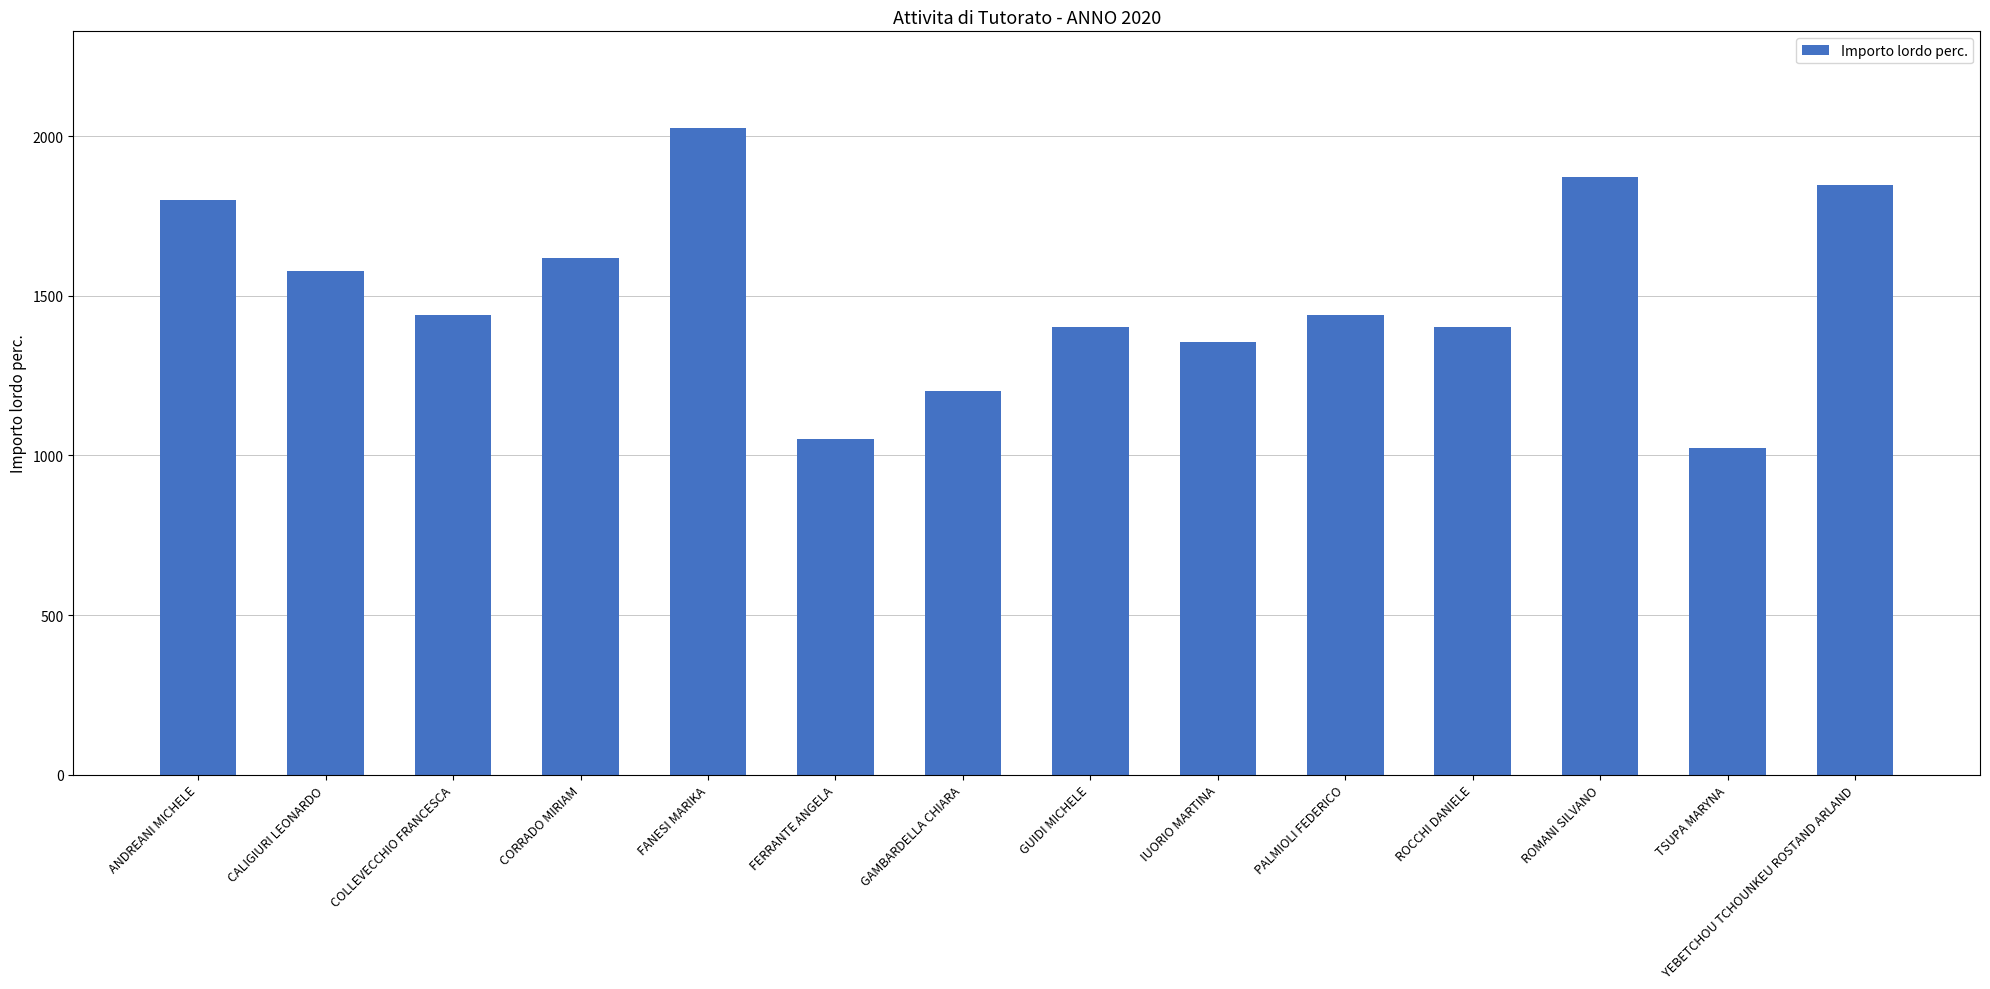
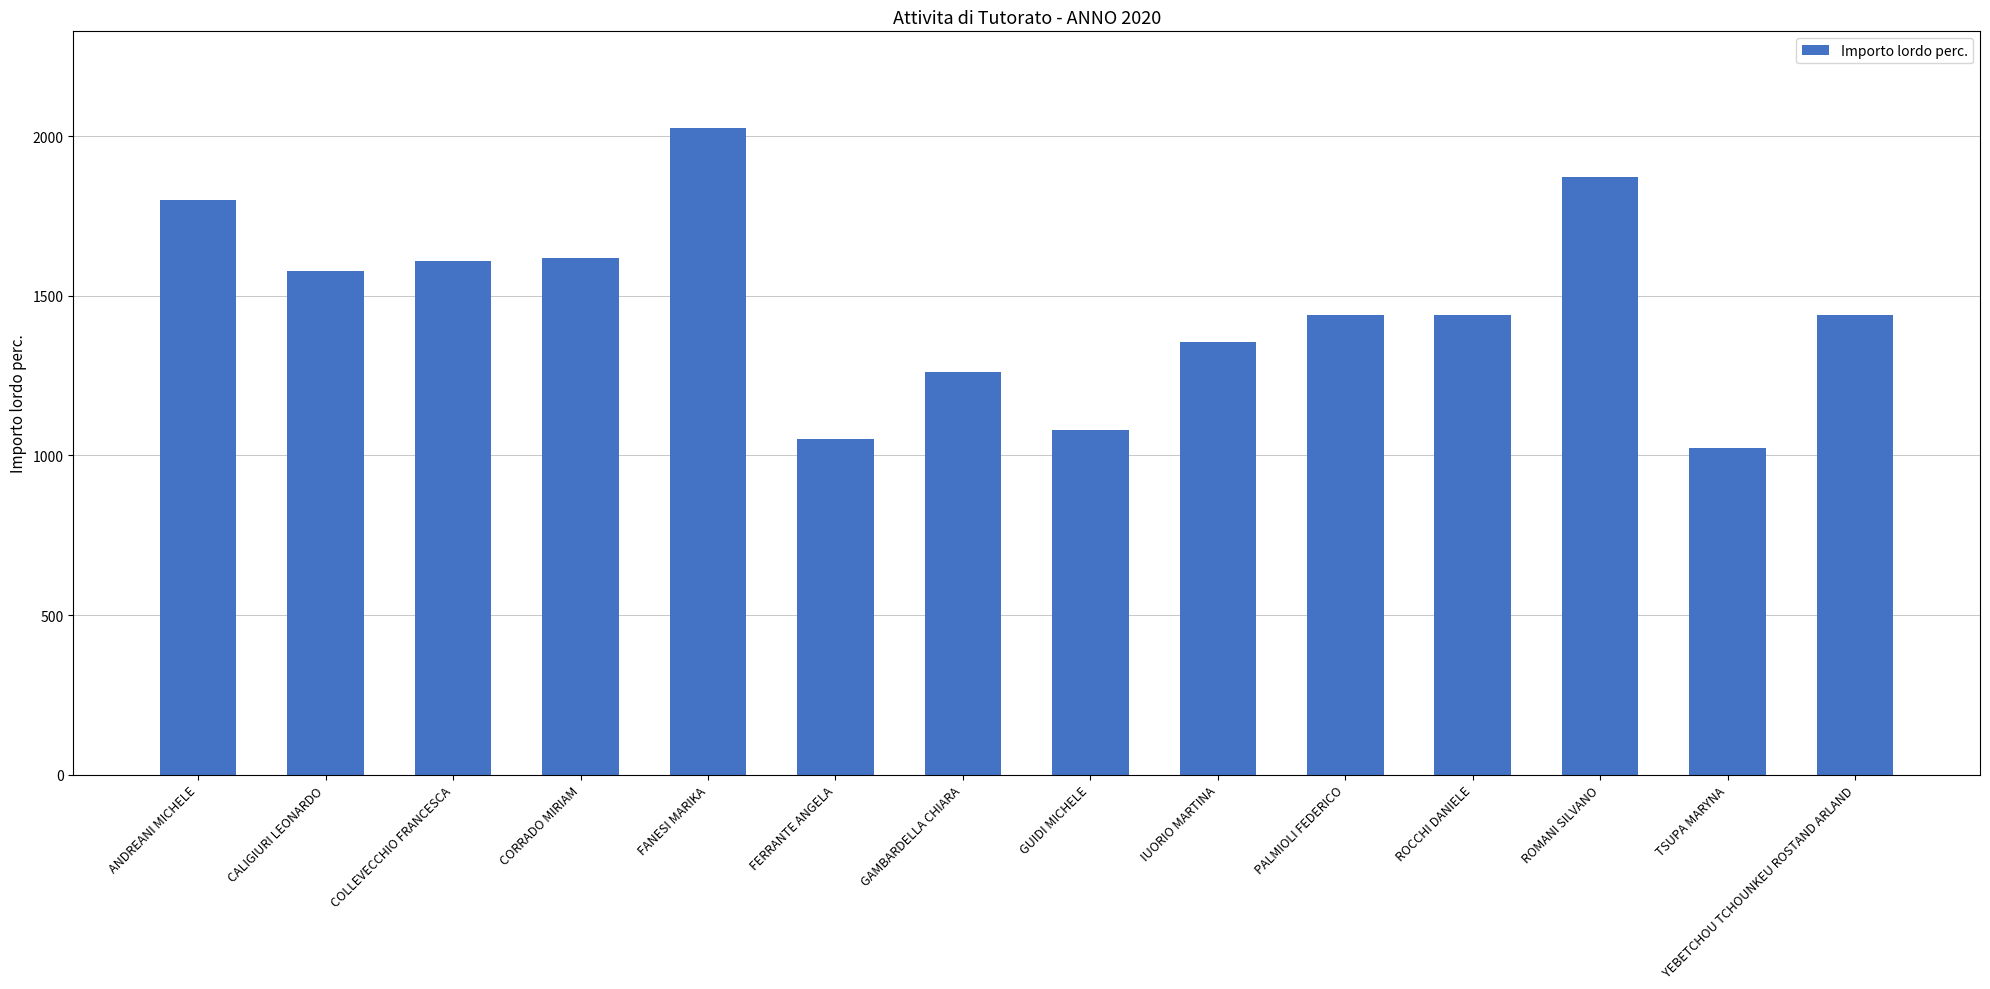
  {
    "ANDREANI MICHELE": 1800,
    "CALIGIURI LEONARDO": 1580,
-   "COLLEVECCHIO FRANCESCA": 1440,
+   "COLLEVECCHIO FRANCESCA": 1610,
    "CORRADO MIRIAM": 1620,
    "FANESI MARIKA": 2030,
    "FERRANTE ANGELA": 1050,
-   "GAMBARDELLA CHIARA": 1200,
-   "GUIDI MICHELE": 1400,
+   "GAMBARDELLA CHIARA": 1260,
+   "GUIDI MICHELE": 1080,
    "IUORIO MARTINA": 1360,
    "PALMIOLI FEDERICO": 1440,
-   "ROCCHI DANIELE": 1400,
+   "ROCCHI DANIELE": 1440,
    "ROMANI SILVANO": 1870,
    "TSUPA MARYNA": 1020,
-   "YEBETCHOU TCHOUNKEU ROSTAND ARLAND": 1850
+   "YEBETCHOU TCHOUNKEU ROSTAND ARLAND": 1440
  }
